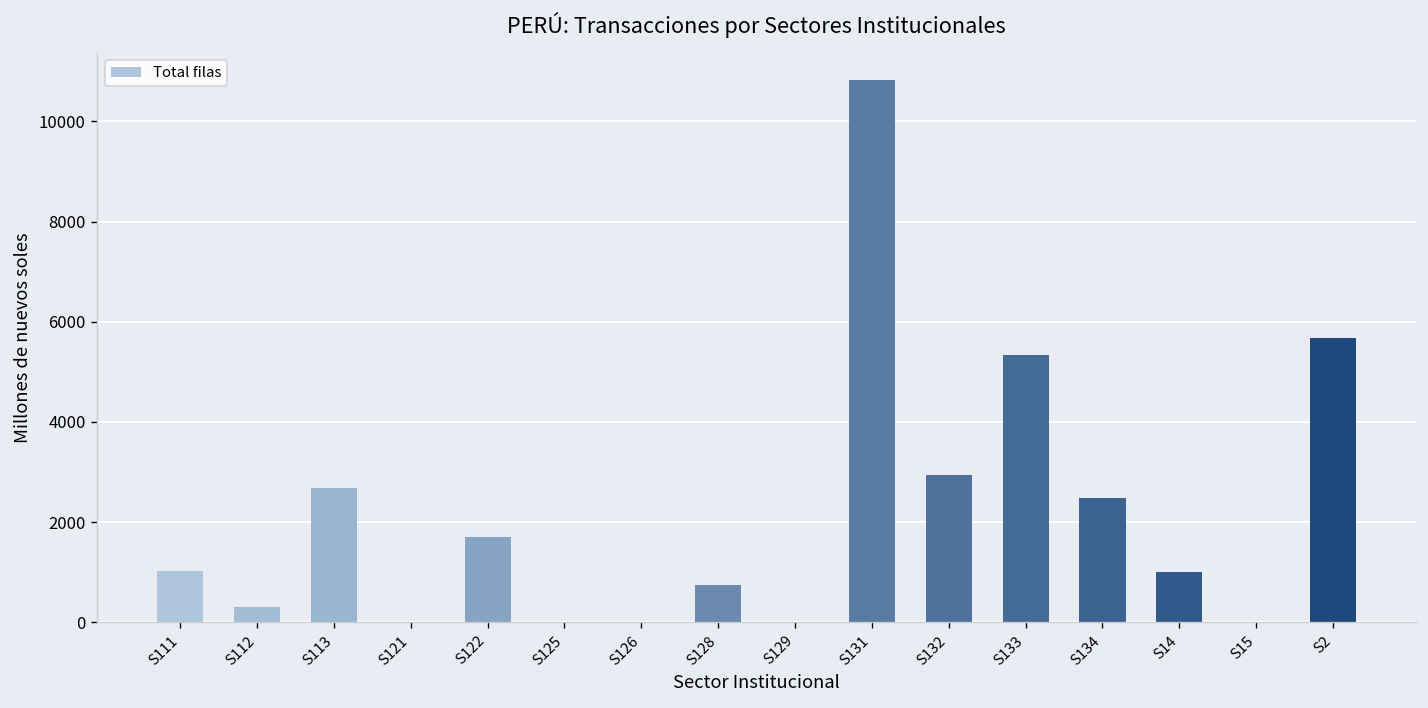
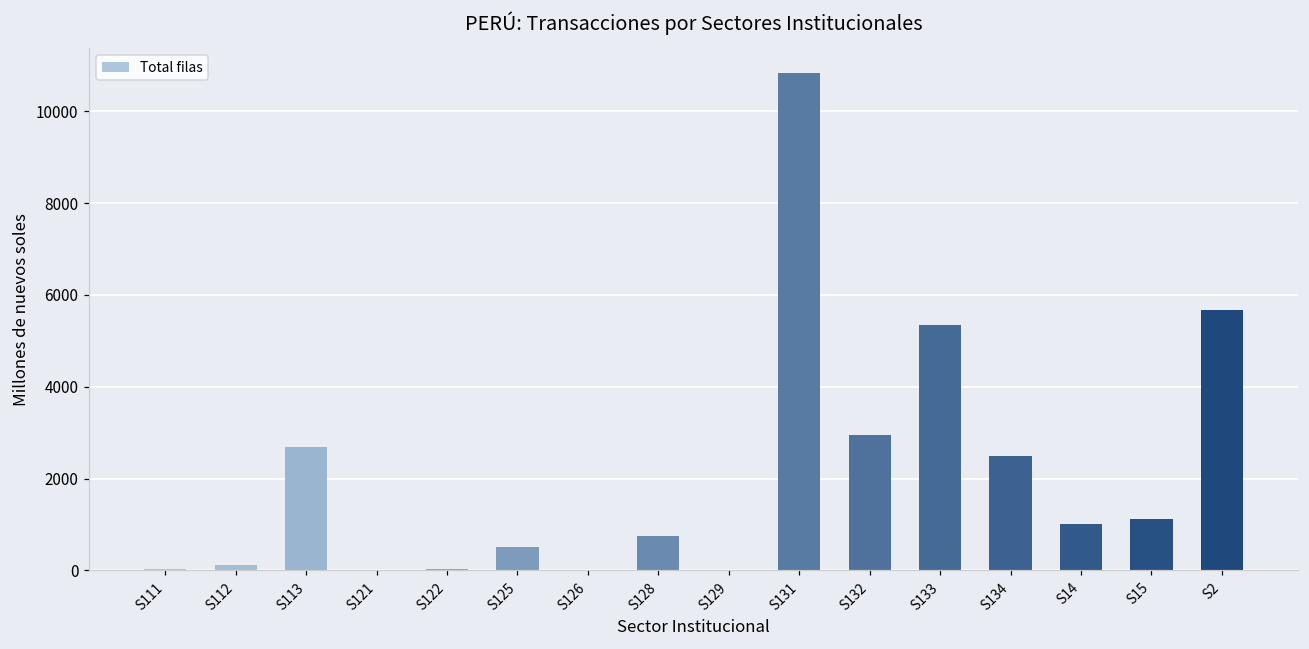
  {
-   "S111": 1000,
-   "S112": 300,
+   "S111": 0,
+   "S112": 100,
    "S113": 2700,
    "S121": 0,
-   "S122": 1700,
-   "S125": 0,
+   "S122": 0,
+   "S125": 500,
    "S126": 0,
    "S128": 700,
    "S129": 0,
    "S131": 10800,
    "S132": 2900,
    "S133": 5300,
    "S134": 2500,
    "S14": 1000,
-   "S15": 0,
+   "S15": 1100,
    "S2": 5700
  }
